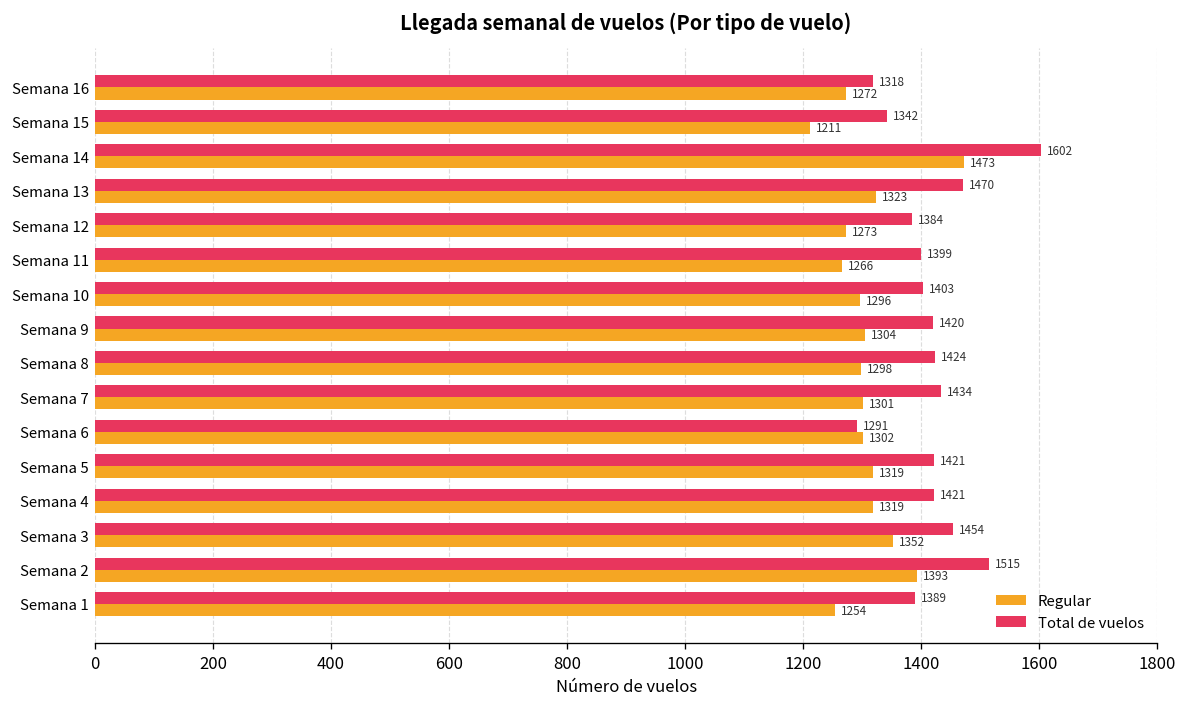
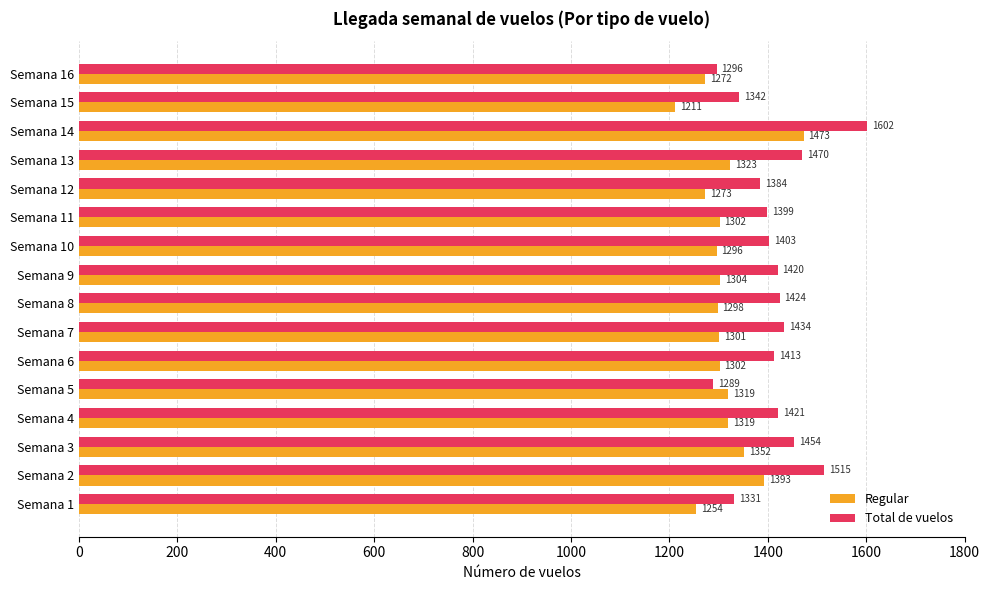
  {
    "Regular": {
      "Semana 16": 1272,
      "Semana 15": 1211,
      "Semana 14": 1473,
      "Semana 13": 1323,
      "Semana 12": 1273,
-     "Semana 11": 1266,
+     "Semana 11": 1302,
      "Semana 10": 1296,
      "Semana 9": 1304,
      "Semana 8": 1298,
      "Semana 7": 1301,
      "Semana 6": 1302,
      "Semana 5": 1319,
      "Semana 4": 1319,
      "Semana 3": 1352,
      "Semana 2": 1393,
      "Semana 1": 1254
    },
    "Total de vuelos": {
-     "Semana 16": 1318,
+     "Semana 16": 1296,
      "Semana 15": 1342,
      "Semana 14": 1602,
      "Semana 13": 1470,
      "Semana 12": 1384,
      "Semana 11": 1399,
      "Semana 10": 1403,
      "Semana 9": 1420,
      "Semana 8": 1424,
      "Semana 7": 1434,
-     "Semana 6": 1291,
-     "Semana 5": 1421,
+     "Semana 6": 1413,
+     "Semana 5": 1289,
      "Semana 4": 1421,
      "Semana 3": 1454,
      "Semana 2": 1515,
-     "Semana 1": 1389
+     "Semana 1": 1331
    }
  }
